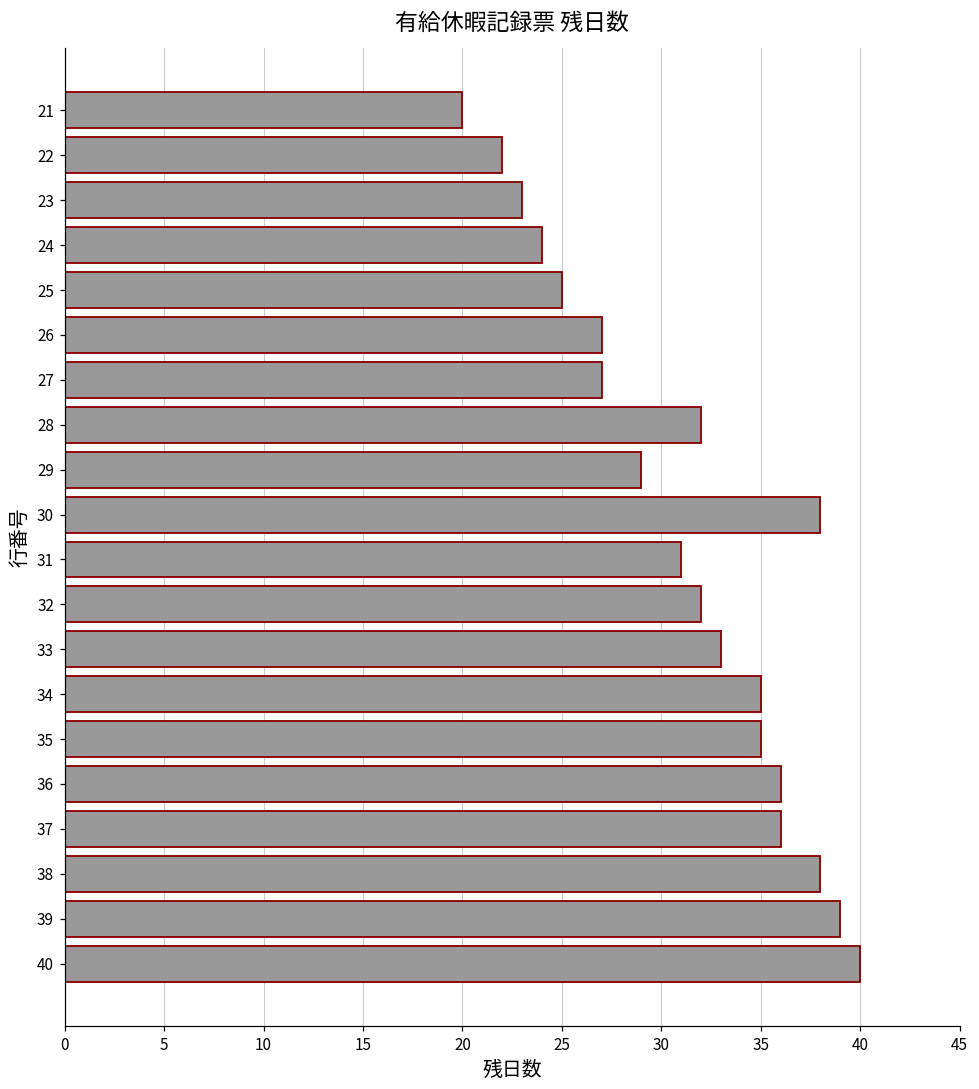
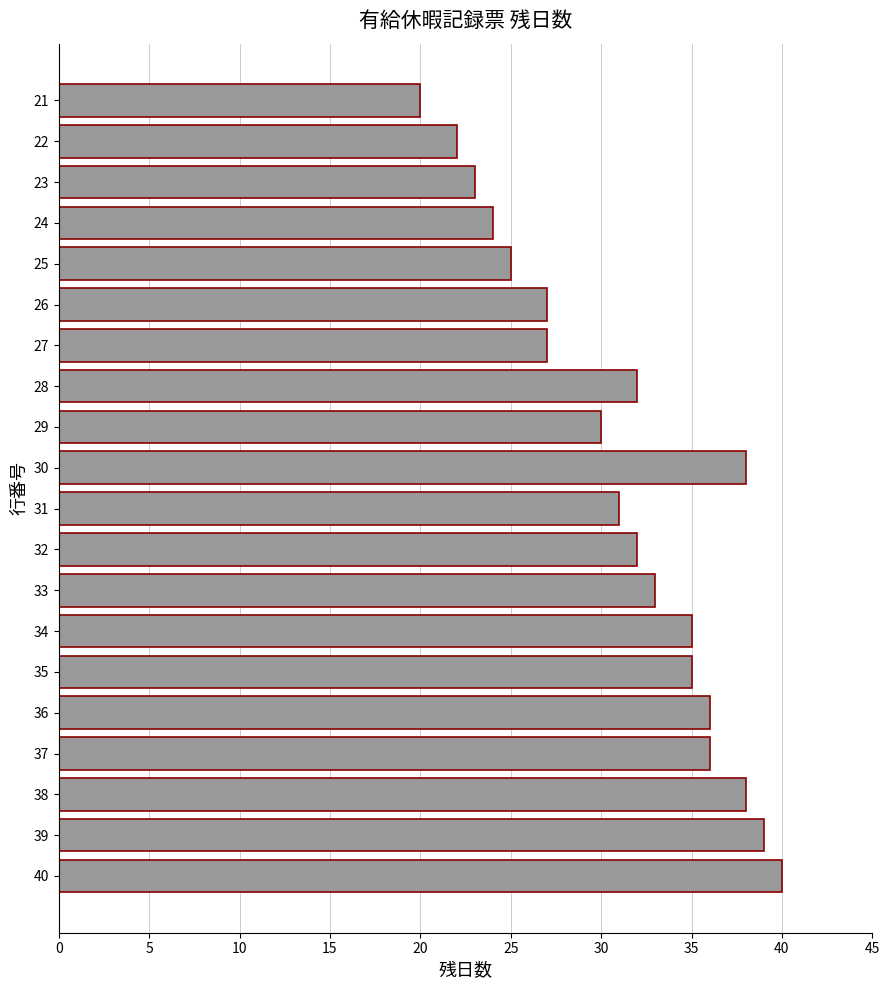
  {
    "21": 20,
    "22": 22,
    "23": 23,
    "24": 24,
    "25": 25,
    "26": 27,
    "27": 27,
    "28": 32,
-   "29": 29,
+   "29": 30,
    "30": 38,
    "31": 31,
    "32": 32,
    "33": 33,
    "34": 35,
    "35": 35,
    "36": 36,
    "37": 36,
    "38": 38,
    "39": 39,
    "40": 40
  }
